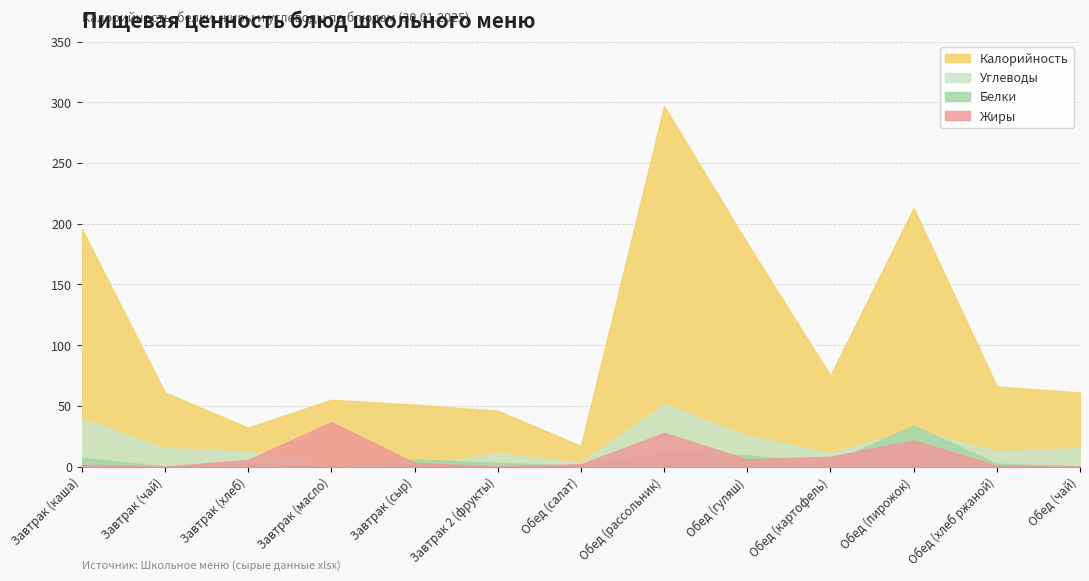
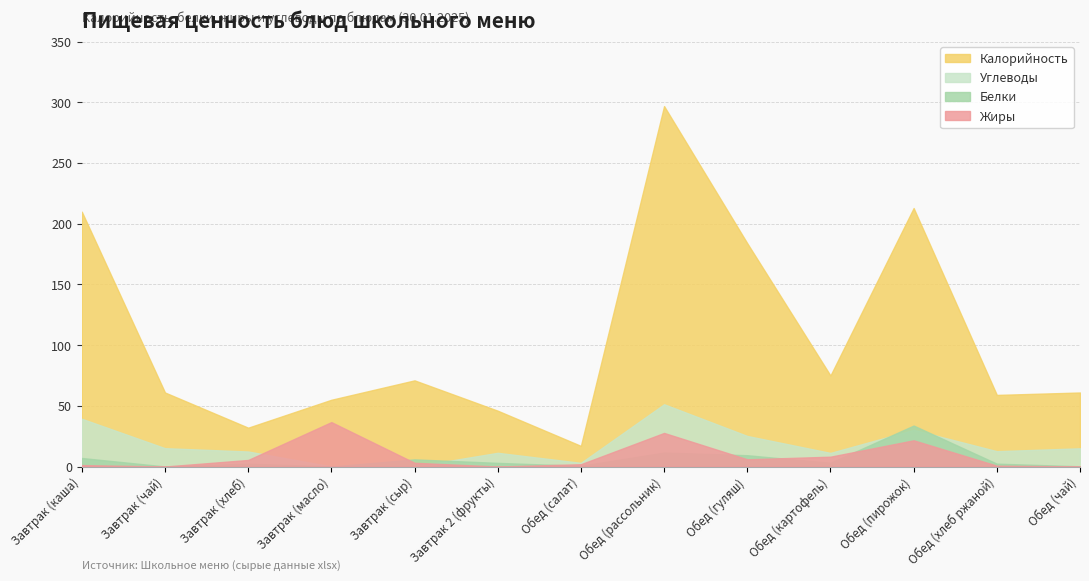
  {
    "Калорийность": {
-     "Завтрак (каша)": 196,
+     "Завтрак (каша)": 210,
      "Завтрак (чай)": 61,
      "Завтрак (хлеб)": 32,
      "Завтрак (масло)": 55,
-     "Завтрак (сыр)": 51,
+     "Завтрак (сыр)": 71,
      "Завтрак 2 (фрукты)": 46,
      "Обед (салат)": 17,
      "Обед (рассольник)": 297,
      "Обед (гуляш)": 184,
      "Обед (картофель)": 75,
      "Обед (пирожок)": 213,
-     "Обед (хлеб ржаной)": 66,
+     "Обед (хлеб ржаной)": 59,
      "Обед (чай)": 61
    },
    "Жиры": {
      "Завтрак (хлеб)": 5,
      "Завтрак (масло)": 37,
      "Завтрак (сыр)": 3,
      "Завтрак 2 (фрукты)": 0,
      "Обед (рассольник)": 28,
      "Обед (гуляш)": 6,
      "Обед (картофель)": 8,
      "Обед (пирожок)": 22
    }
  }
